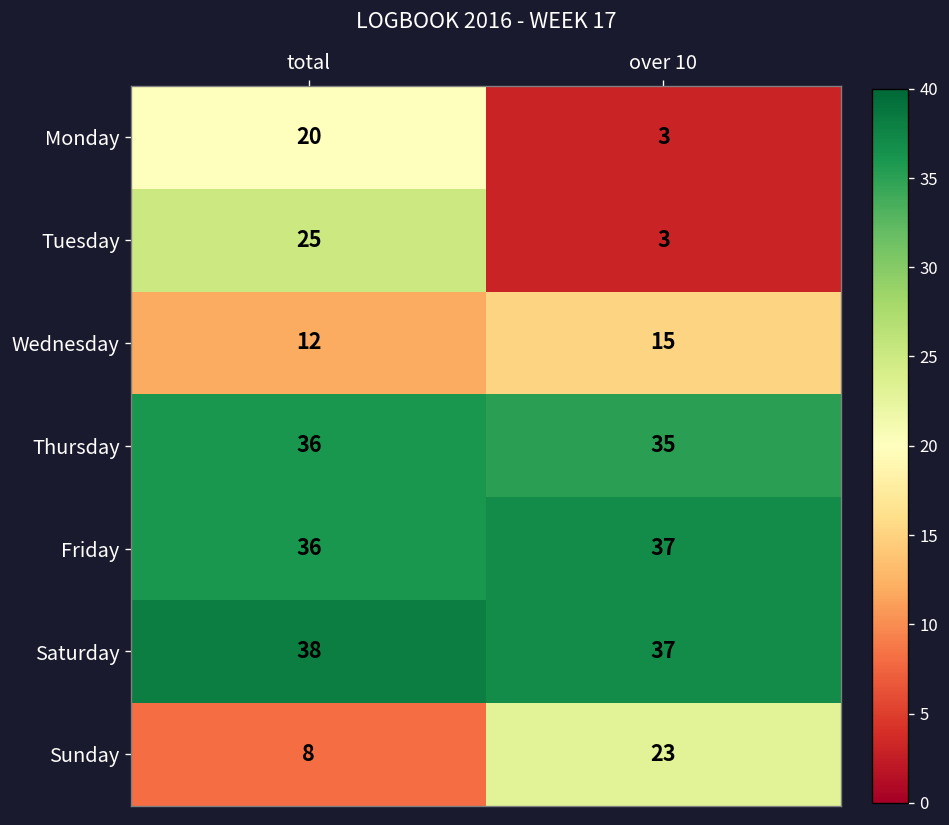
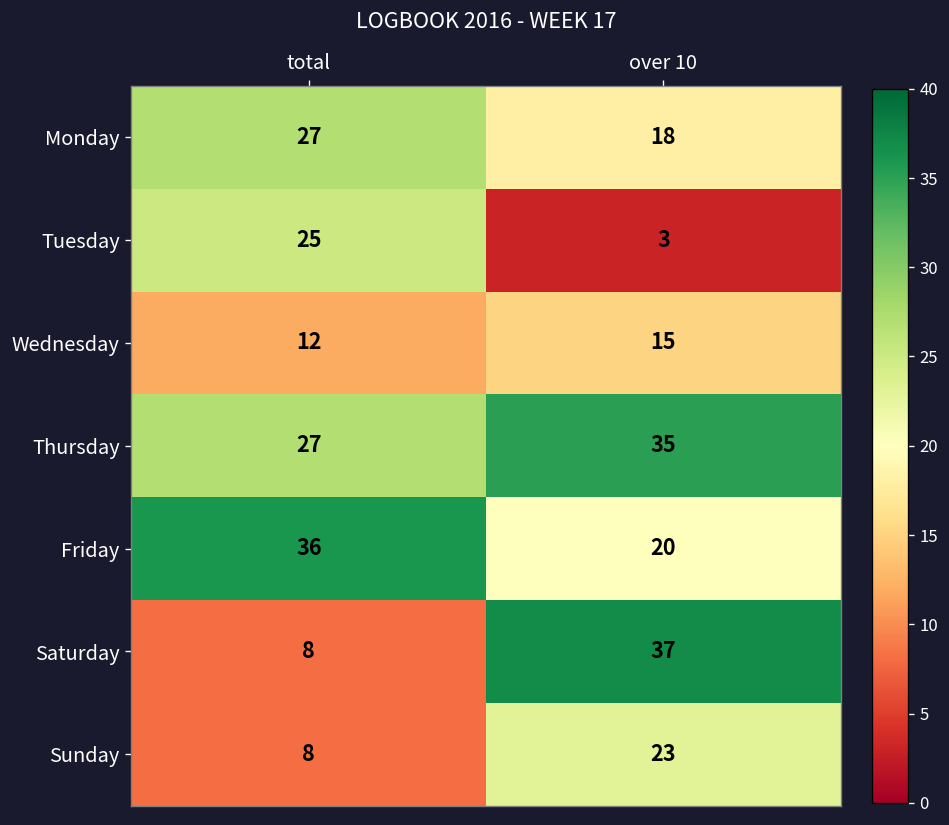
  {
    "Monday": {
-     "total": 20,
-     "over 10": 3
+     "total": 27,
+     "over 10": 18
    },
    "Tuesday": {
      "total": 25,
      "over 10": 3
    },
    "Wednesday": {
      "total": 12,
      "over 10": 15
    },
    "Thursday": {
-     "total": 36,
+     "total": 27,
      "over 10": 35
    },
    "Friday": {
      "total": 36,
-     "over 10": 37
+     "over 10": 20
    },
    "Saturday": {
-     "total": 38,
+     "total": 8,
      "over 10": 37
    },
    "Sunday": {
      "total": 8,
      "over 10": 23
    }
  }
